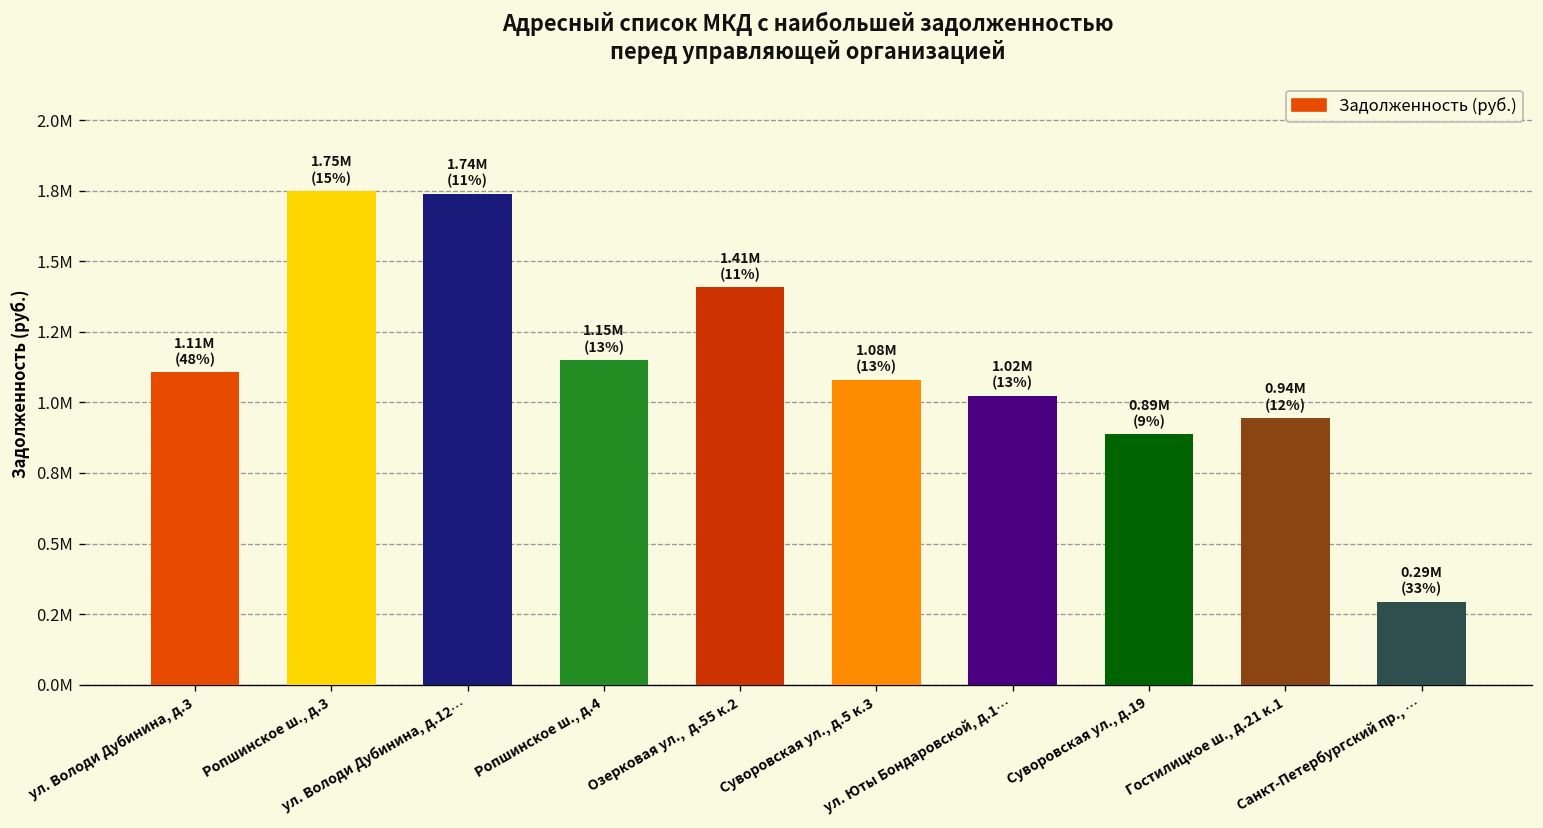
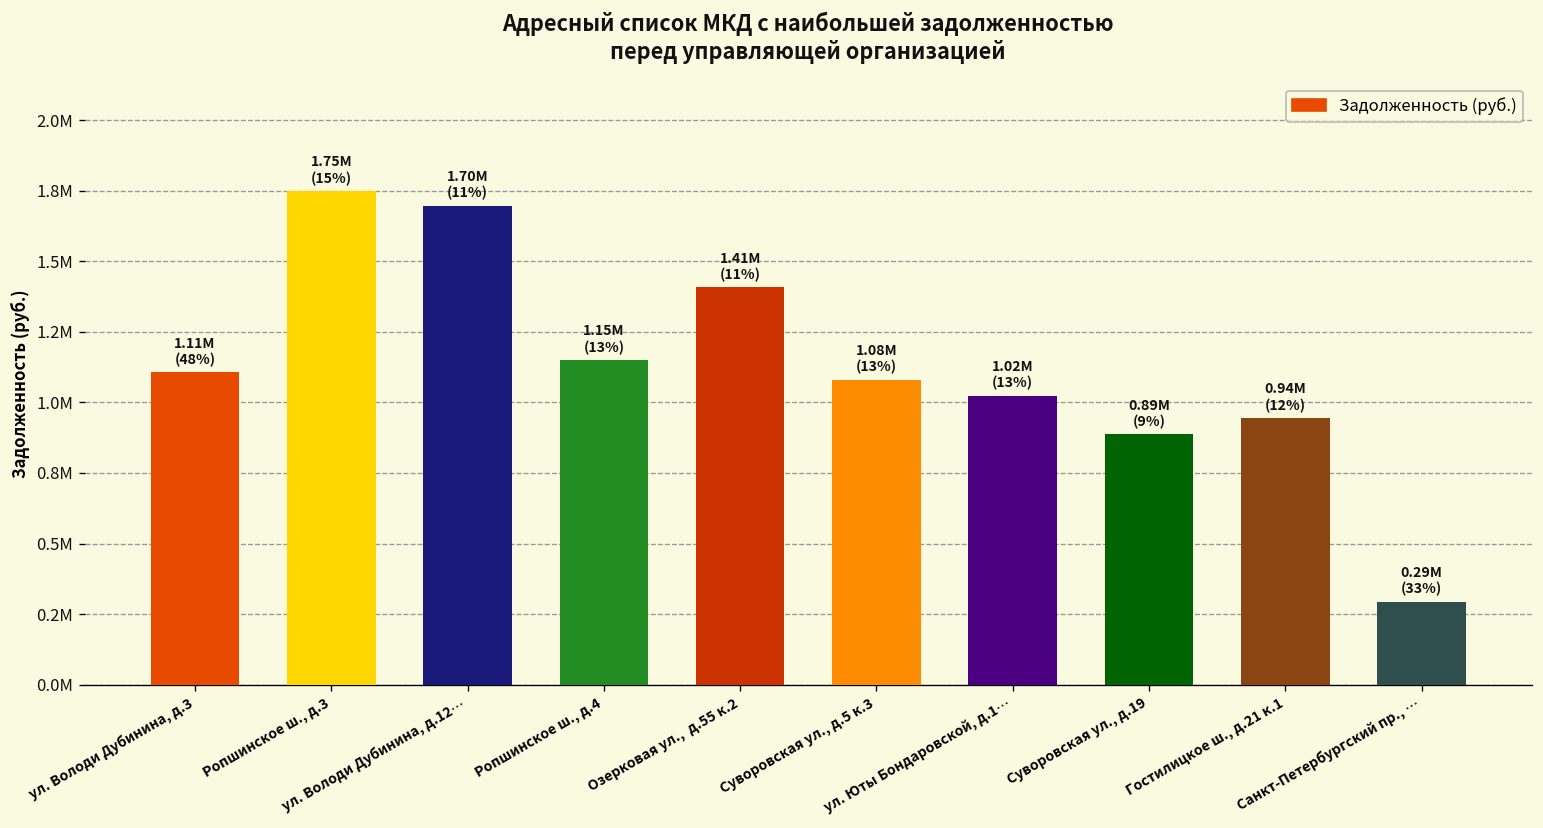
  {
    "ул. Володи Дубинина, д.3": "1.11M",
    "Ропшинское ш., д.3": "1.75M",
-   "ул. Володи Дубинина, д.12…": "1.74M",
+   "ул. Володи Дубинина, д.12…": "1.70M",
    "Ропшинское ш., д.4": "1.15M",
    "Озерковая ул., д.55 к.2": "1.41M",
    "Суворовская ул., д.5 к.3": "1.08M",
    "ул. Юты Бондаровской, д.1…": "1.02M",
    "Суворовская ул., д.19": "0.89M",
    "Гостилицкое ш., д.21 к.1": "0.94M",
    "Санкт-Петербургский пр., …": "0.29M"
  }
